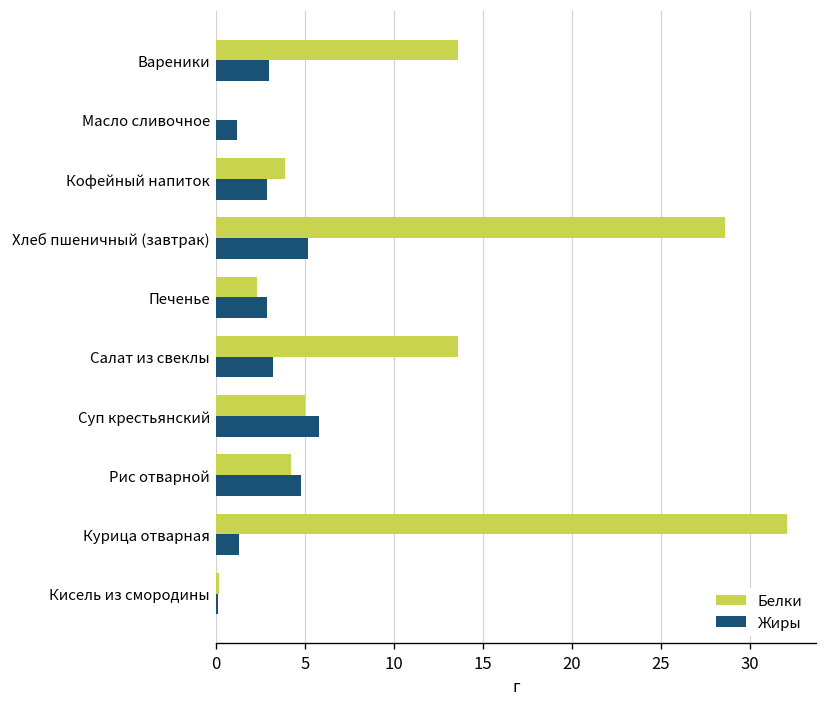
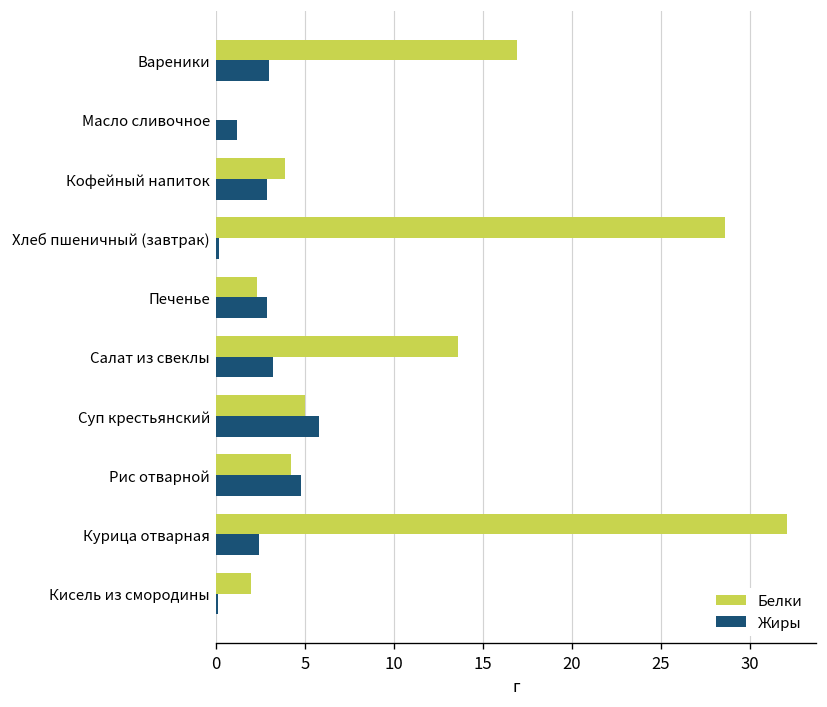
  {
    "Белки": {
-     "Вареники": 13.6,
+     "Вареники": 16.9,
      "Масло сливочное": 0.0,
      "Кофейный напиток": 3.9,
      "Хлеб пшеничный (завтрак)": 28.6,
      "Печенье": 2.3,
      "Салат из свеклы": 13.6,
      "Суп крестьянский": 5.0,
      "Рис отварной": 4.2,
      "Курица отварная": 32.1,
-     "Кисель из смородины": 0.2
+     "Кисель из смородины": 2.0
    },
    "Жиры": {
      "Вареники": 3.0,
      "Масло сливочное": 1.2,
      "Кофейный напиток": 2.9,
-     "Хлеб пшеничный (завтрак)": 5.2,
+     "Хлеб пшеничный (завтрак)": 0.2,
      "Печенье": 2.9,
      "Салат из свеклы": 3.2,
      "Суп крестьянский": 5.8,
      "Рис отварной": 4.8,
-     "Курица отварная": 1.3
+     "Курица отварная": 2.4
    }
  }
